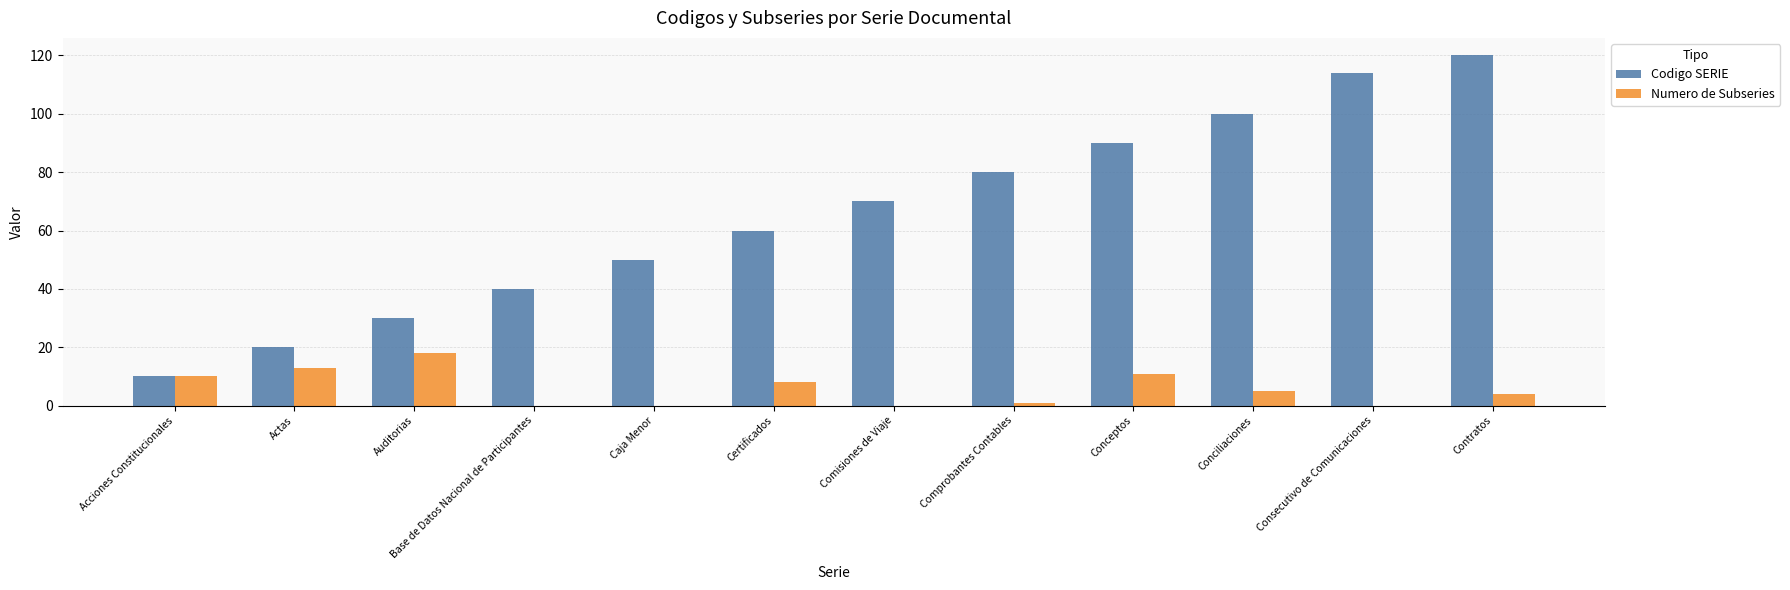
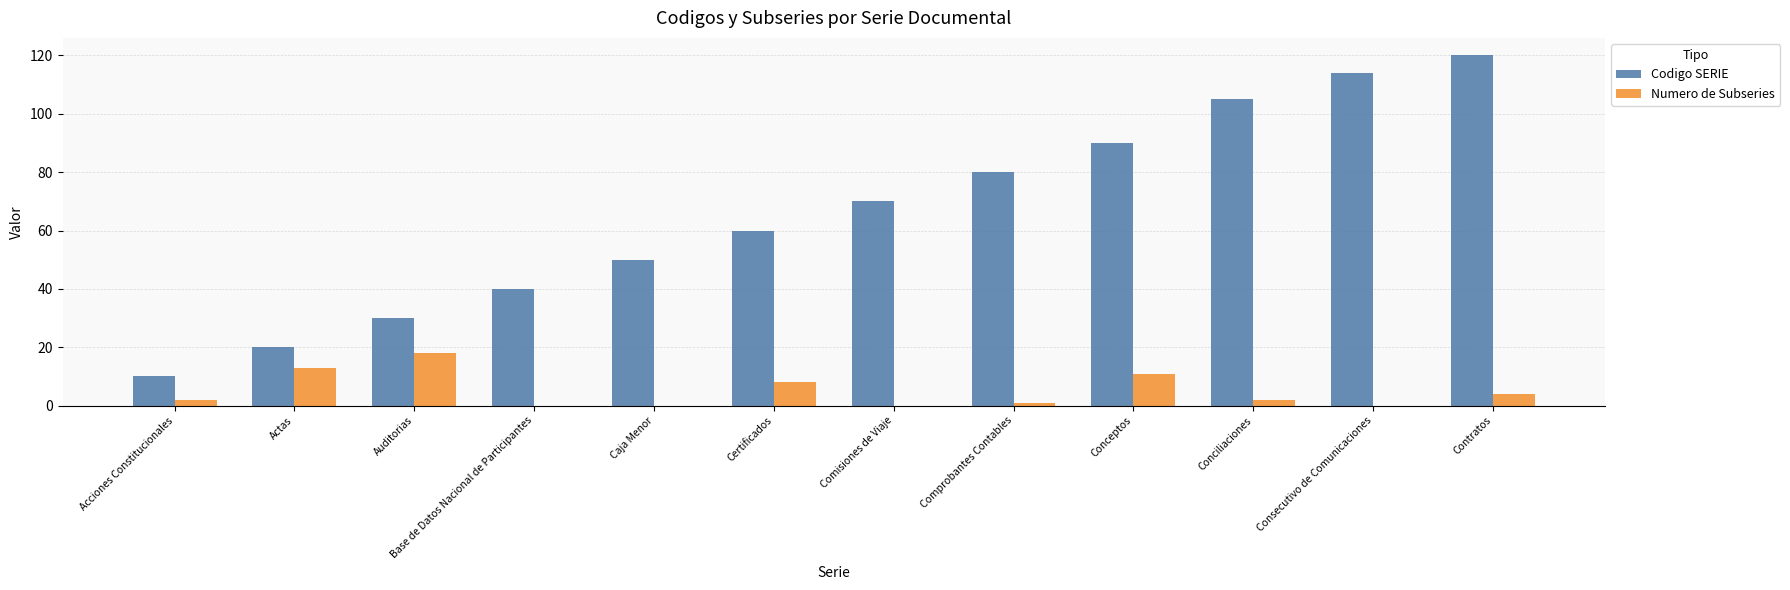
  {
    "Codigo SERIE": {
      "Acciones Constitucionales": 10,
      "Actas": 20,
      "Auditorias": 30,
      "Base de Datos Nacional de Participantes": 40,
      "Caja Menor": 50,
      "Certificados": 60,
      "Comisiones de Viaje": 70,
      "Comprobantes Contables": 80,
      "Conceptos": 90,
-     "Conciliaciones": 100,
+     "Conciliaciones": 105,
      "Consecutivo de Comunicaciones": 114,
      "Contratos": 120
    },
    "Numero de Subseries": {
-     "Acciones Constitucionales": 10,
+     "Acciones Constitucionales": 2,
      "Actas": 13,
      "Auditorias": 18,
      "Base de Datos Nacional de Participantes": 0,
      "Caja Menor": 0,
      "Certificados": 8,
      "Comisiones de Viaje": 0,
      "Comprobantes Contables": 1,
      "Conceptos": 11,
-     "Conciliaciones": 5,
+     "Conciliaciones": 2,
      "Consecutivo de Comunicaciones": 0,
      "Contratos": 4
    }
  }
